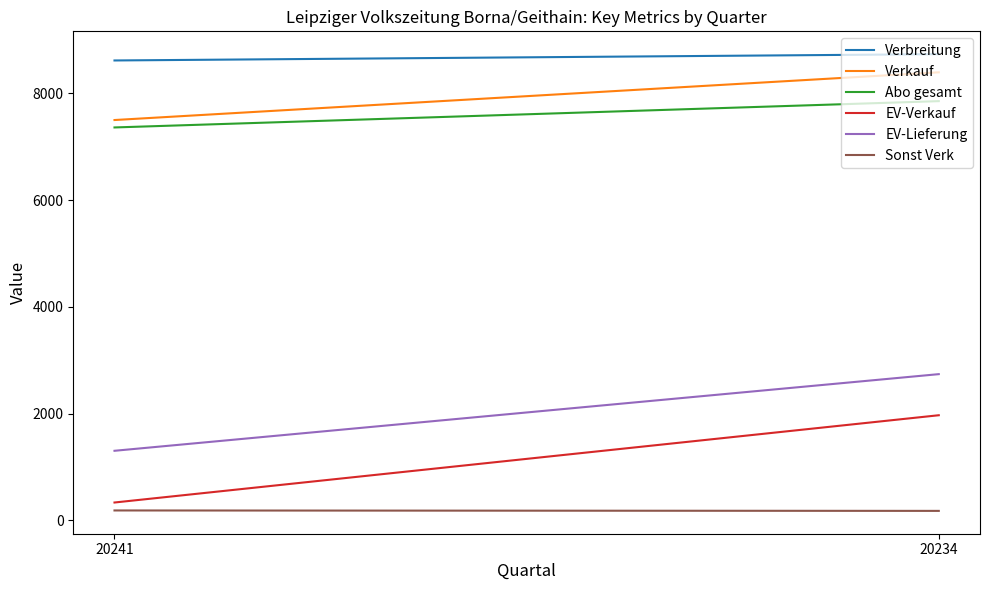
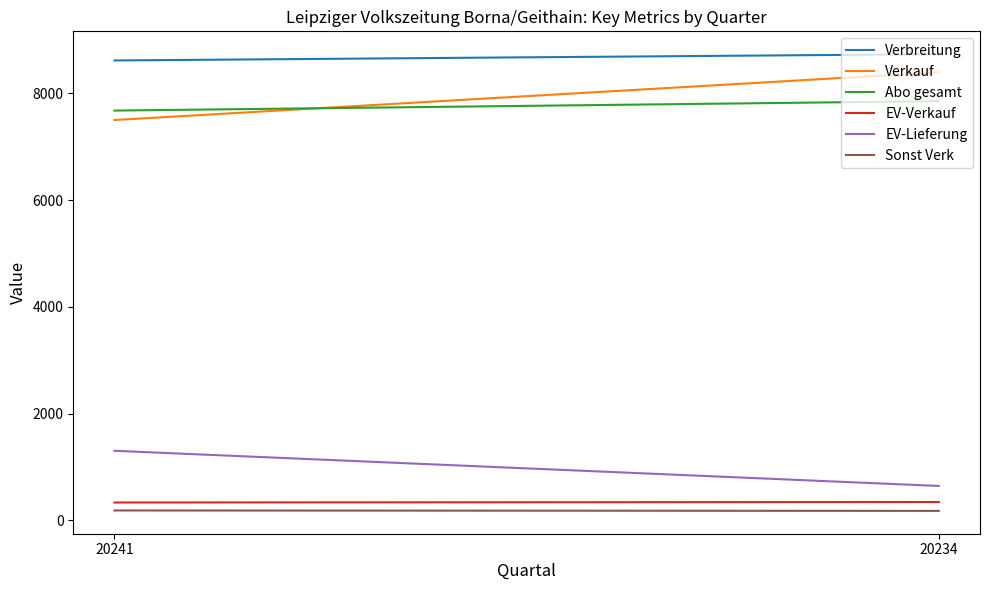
  {
    "Verbreitung": {
      "20241": 8600
    },
    "Verkauf": {
      "20241": 7500
    },
    "Abo gesamt": {
-     "20241": 7400
+     "20241": 7700
    },
    "EV-Verkauf": {
      "20241": 300,
-     "20234": 2000
+     "20234": 300
    },
    "EV-Lieferung": {
      "20241": 1300,
-     "20234": 2700
+     "20234": 600
    },
    "Sonst Verk": {
      "20241": 200,
      "20234": 200
    }
  }
